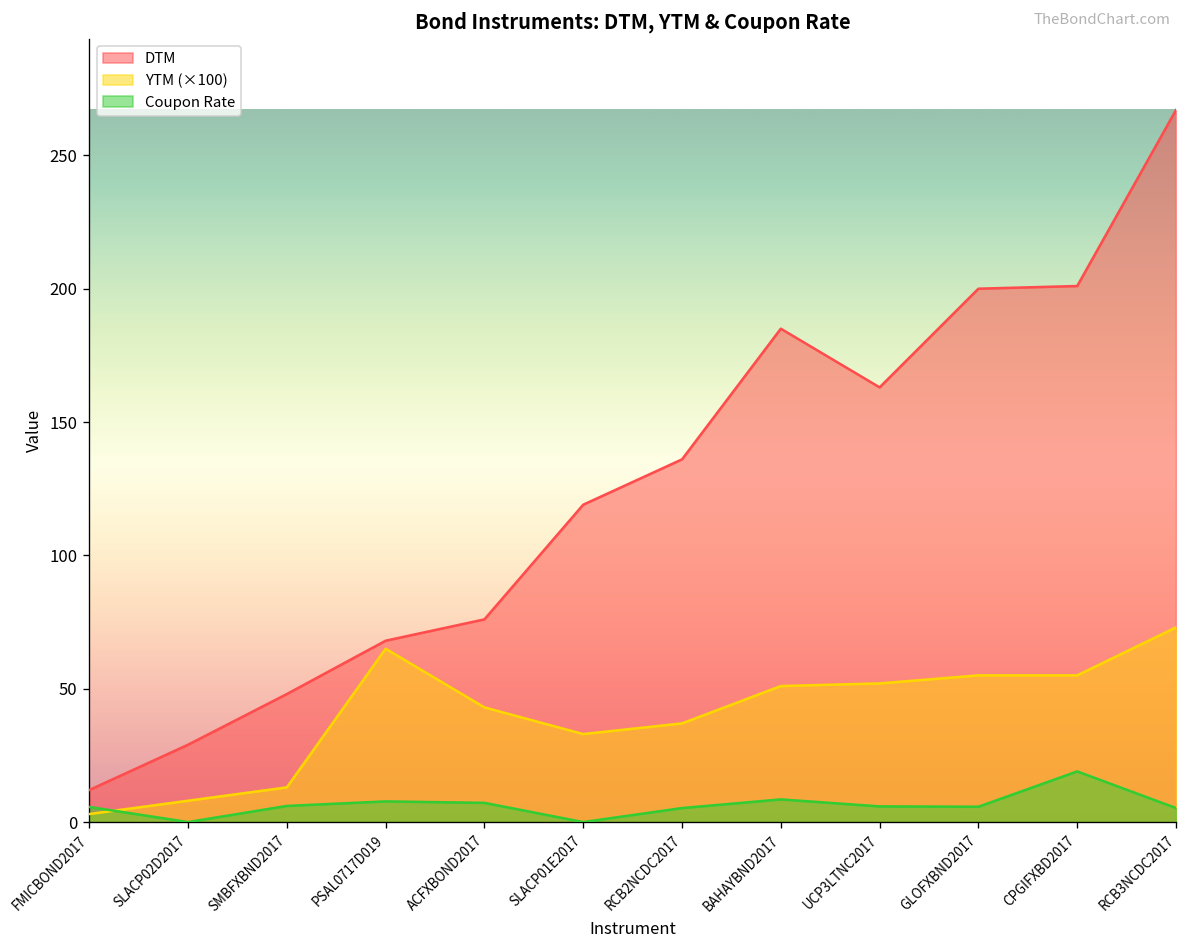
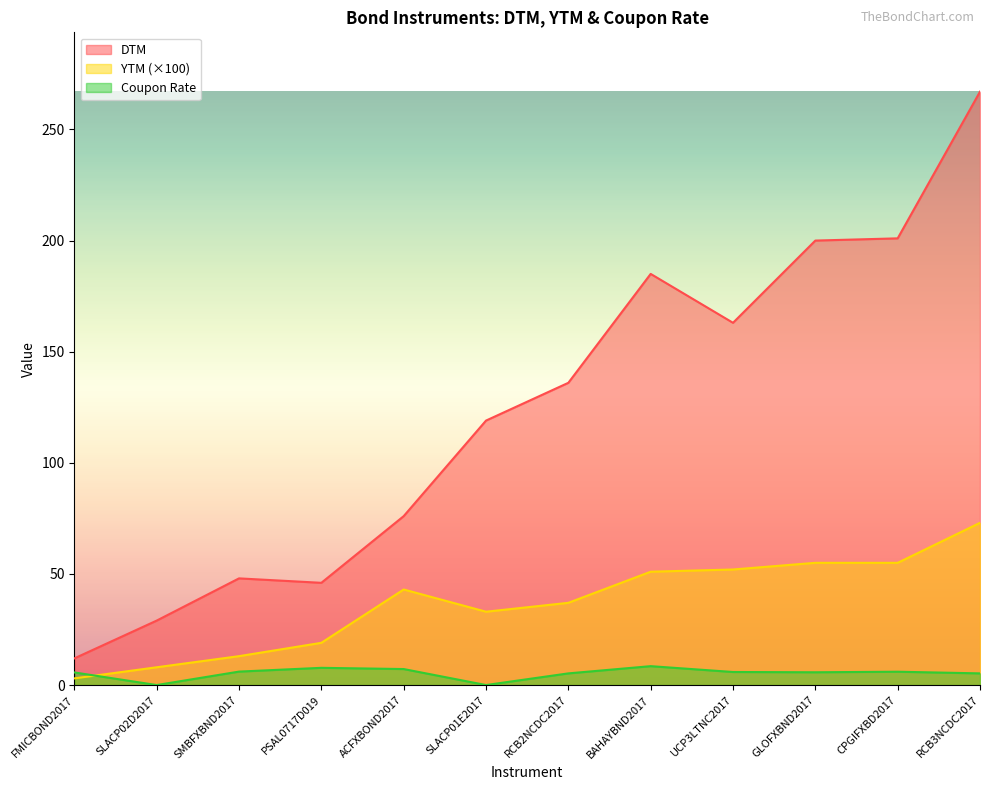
  {
    "DTM": {
      "FMICBOND2017": 12,
      "SLACP02D2017": 29,
      "SMBFXBND2017": 48,
-     "PSAL0717D019": 68,
+     "PSAL0717D019": 46,
      "ACFXBOND2017": 76,
      "SLACP01E2017": 119,
      "RCB2NCDC2017": 136,
      "BAHAYBND2017": 185,
      "UCP3LTNC2017": 163,
      "GLOFXBND2017": 200,
      "CPGIFXBD2017": 201,
      "RCB3NCDC2017": 267
    },
    "YTM (×100)": {
      "FMICBOND2017": 3,
      "SLACP02D2017": 8,
      "SMBFXBND2017": 13,
-     "PSAL0717D019": 65,
+     "PSAL0717D019": 19,
      "ACFXBOND2017": 43,
      "SLACP01E2017": 33,
      "RCB2NCDC2017": 37,
      "BAHAYBND2017": 51,
      "UCP3LTNC2017": 52,
      "GLOFXBND2017": 55,
      "CPGIFXBD2017": 55,
      "RCB3NCDC2017": 73
    },
    "Coupon Rate": {
      "FMICBOND2017": 6,
      "SLACP02D2017": 0,
      "SMBFXBND2017": 6,
      "PSAL0717D019": 8,
      "ACFXBOND2017": 7,
      "SLACP01E2017": 0,
      "RCB2NCDC2017": 5,
      "BAHAYBND2017": 9,
      "UCP3LTNC2017": 6,
      "GLOFXBND2017": 6,
-     "CPGIFXBD2017": 19,
+     "CPGIFXBD2017": 6,
      "RCB3NCDC2017": 5
    }
  }
